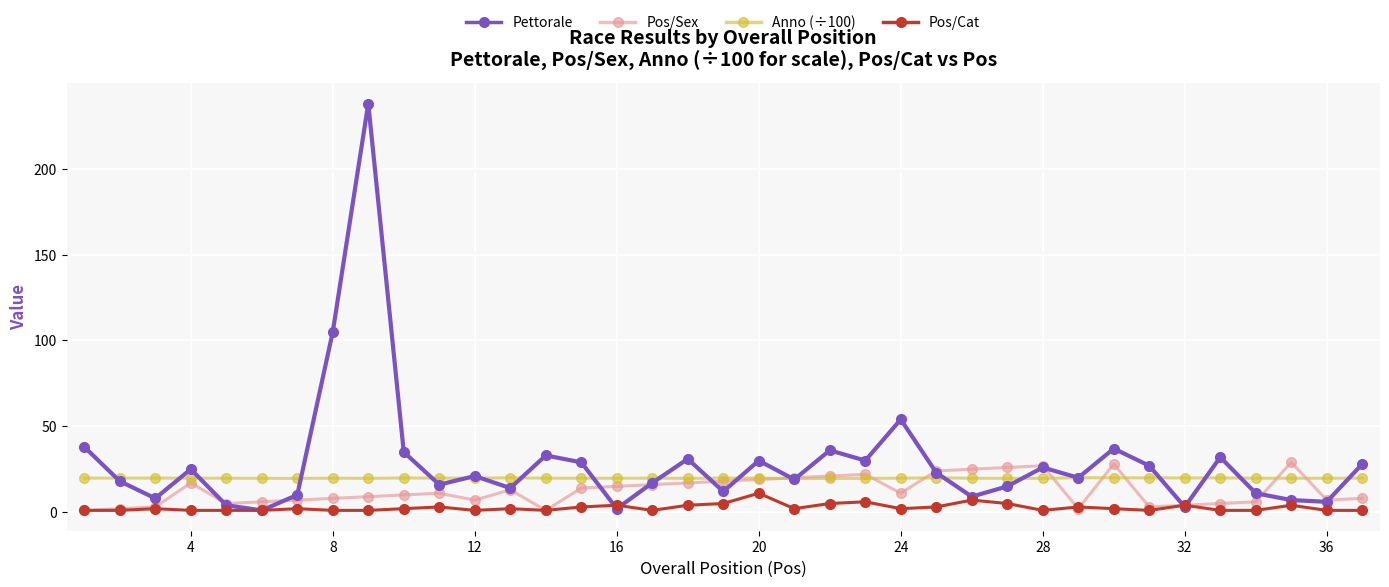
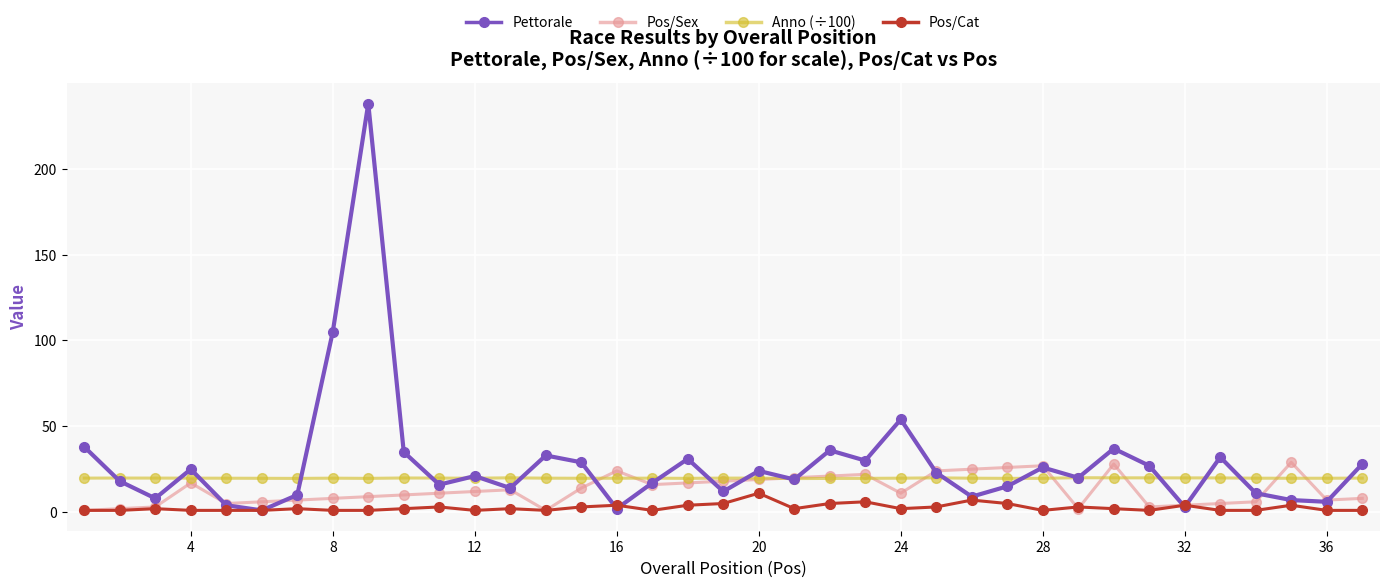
  {
    "Pettorale": {
      "4": 25,
      "8": 105,
      "16": 2,
-     "20": 30,
+     "20": 24,
      "24": 54
    },
    "Pos/Sex": {
      "4": 17,
      "8": 8,
-     "12": 7,
-     "16": 15,
+     "12": 12,
+     "16": 24,
      "24": 11
    },
    "Anno (÷100)": {
      "4": 20,
      "8": 20,
      "16": 20,
      "24": 20,
      "28": 20,
      "32": 20,
      "36": 20
    },
    "Pos/Cat": {
      "4": 1,
      "8": 1,
      "12": 1,
      "16": 4,
      "20": 11,
      "24": 2,
      "28": 1,
      "36": 1
    }
  }
